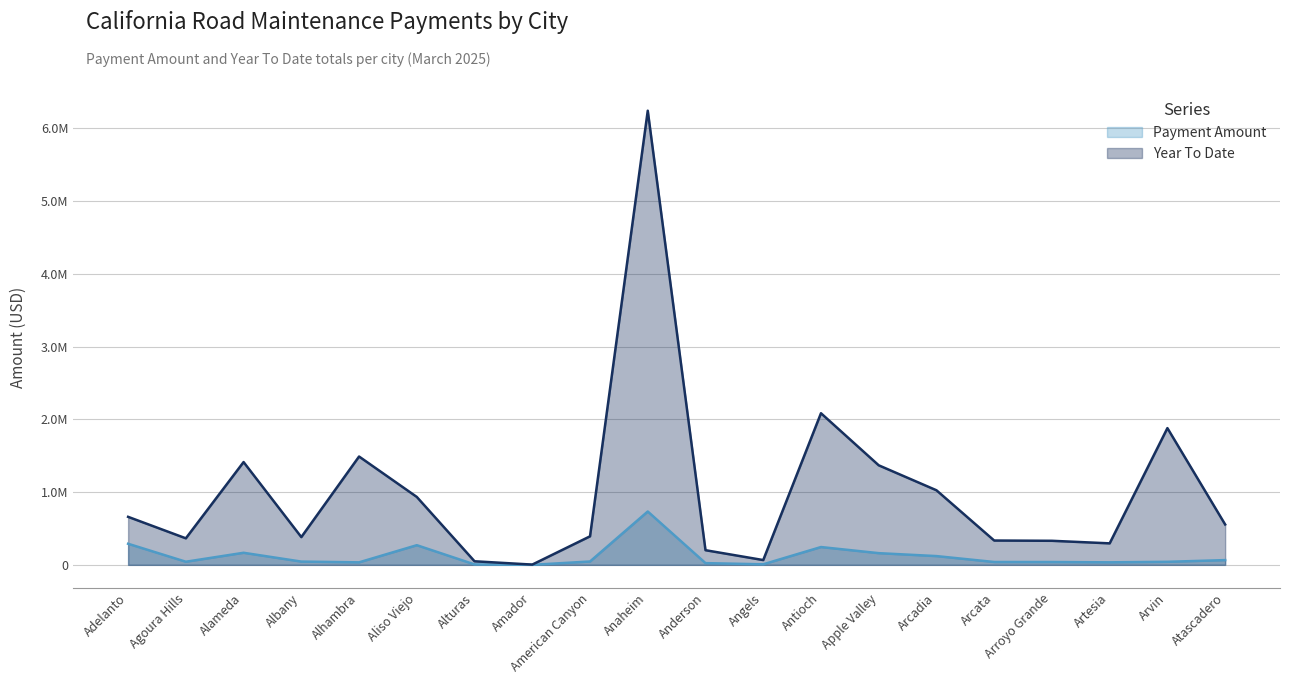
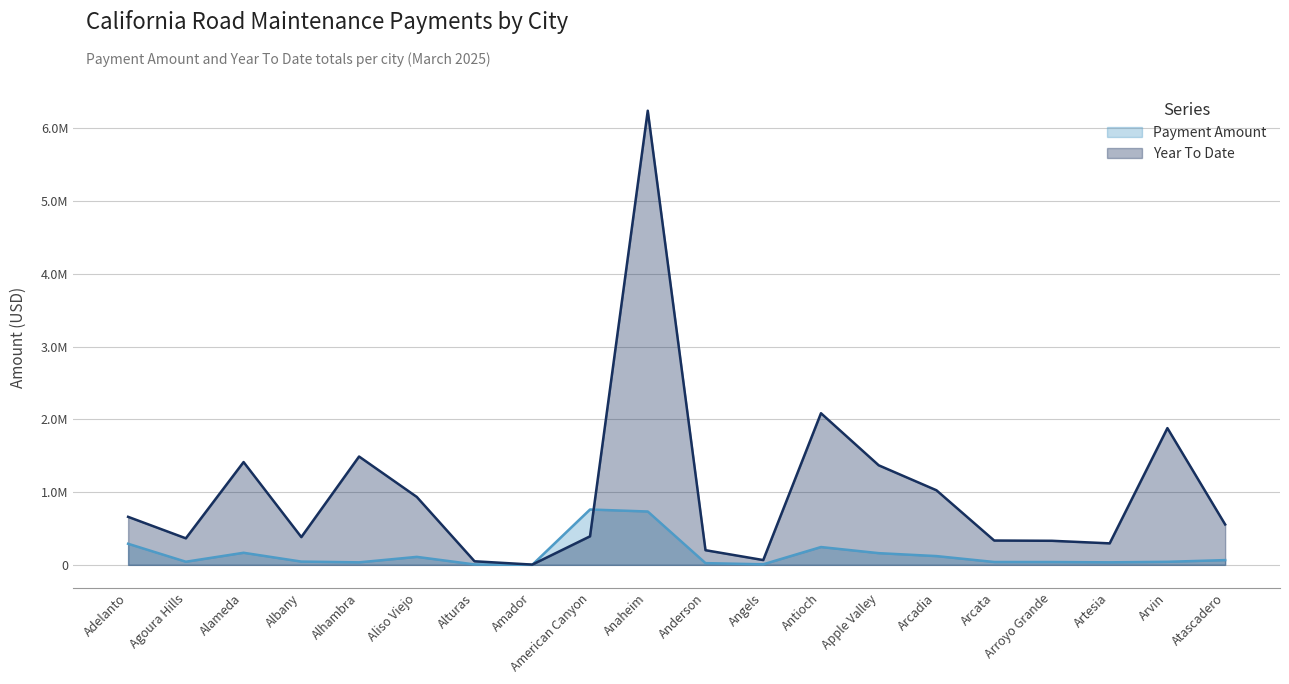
  {
    "Payment Amount": {
      "Adelanto": 300000,
      "Agoura Hills": 0,
      "Alameda": 200000,
      "Albany": 0,
      "Alhambra": 0,
-     "Aliso Viejo": 300000,
+     "Aliso Viejo": 100000,
      "Alturas": 0,
-     "American Canyon": 0,
+     "American Canyon": 800000,
      "Anaheim": 700000,
      "Anderson": 0,
      "Angels": 0,
      "Antioch": 200000,
      "Apple Valley": 200000,
      "Arcadia": 100000,
      "Arcata": 0,
      "Arroyo Grande": 0,
      "Artesia": 0,
      "Arvin": 0,
      "Atascadero": 100000
    },
    "Year To Date": {
      "Adelanto": 700000,
      "Agoura Hills": 400000,
      "Alameda": 1400000,
      "Albany": 400000,
      "Alhambra": 1500000,
      "Aliso Viejo": 900000,
      "Alturas": 0,
      "American Canyon": 400000,
      "Anaheim": 6200000,
      "Anderson": 200000,
      "Angels": 100000,
      "Antioch": 2100000,
      "Apple Valley": 1400000,
      "Arcadia": 1000000,
      "Arcata": 300000,
      "Arroyo Grande": 300000,
      "Artesia": 300000,
      "Arvin": 1900000,
      "Atascadero": 600000
    }
  }
